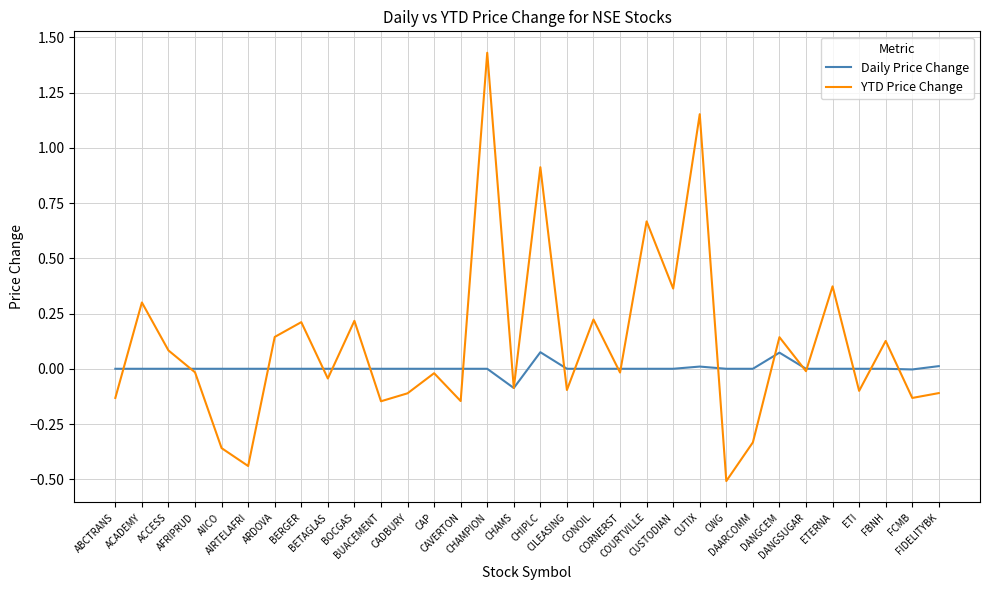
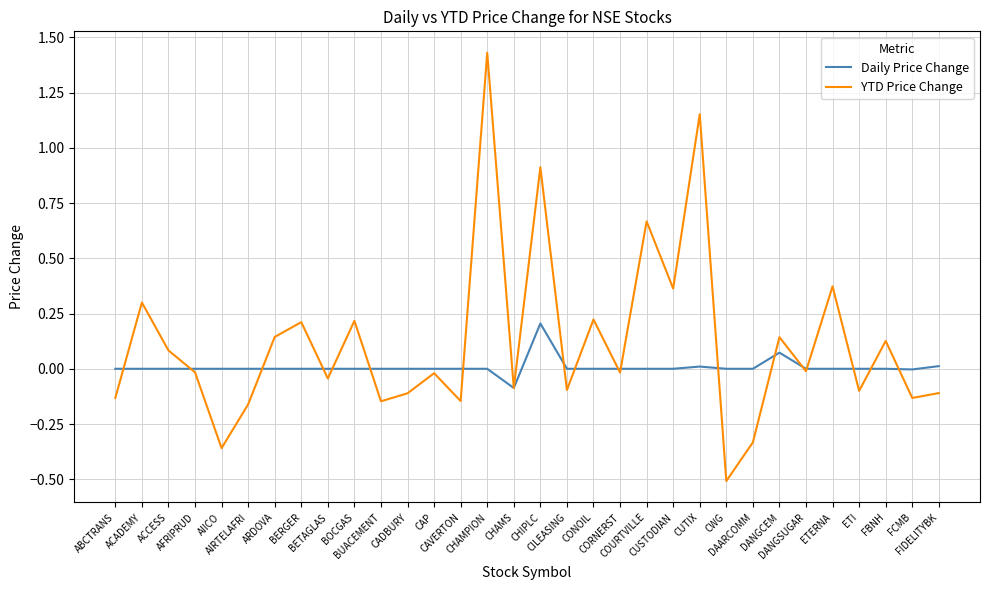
  {
    "Daily Price Change": {
      "ABCTRANS": 0.00,
      "ACADEMY": 0.00,
      "ACCESS": 0.00,
      "AFRIPRUD": 0.00,
      "AIICO": 0.00,
      "AIRTELAFRI": 0.00,
      "ARDOVA": 0.00,
      "BERGER": 0.00,
      "BETAGLAS": 0.00,
      "BOCGAS": 0.00,
      "BUACEMENT": 0.00,
      "CADBURY": 0.00,
      "CAP": 0.00,
      "CAVERTON": 0.00,
      "CHAMPION": 0.00,
-     "CHIPLC": 0.08,
+     "CHIPLC": 0.21,
      "CILEASING": 0.00,
      "CONOIL": 0.00,
      "CORNERST": 0.00,
      "COURTVILLE": 0.00,
      "CUSTODIAN": 0.00,
      "CUTIX": 0.01,
      "CWG": 0.00,
      "DAARCOMM": 0.00,
      "DANGCEM": 0.07,
      "ETERNA": 0.00,
      "ETI": 0.00,
      "FBNH": 0.00,
      "FCMB": 0.00,
      "FIDELITYBK": 0.01
    },
    "YTD Price Change": {
      "ABCTRANS": -0.13,
      "ACADEMY": 0.30,
      "ACCESS": 0.08,
      "AFRIPRUD": -0.02,
      "AIICO": -0.36,
-     "AIRTELAFRI": -0.44,
+     "AIRTELAFRI": -0.16,
      "ARDOVA": 0.14,
      "BERGER": 0.21,
      "BETAGLAS": -0.04,
      "BOCGAS": 0.22,
      "BUACEMENT": -0.15,
      "CADBURY": -0.11,
      "CAP": -0.02,
      "CAVERTON": -0.15,
      "CHAMPION": 1.43,
      "CHIPLC": 0.91,
      "CILEASING": -0.10,
      "CONOIL": 0.22,
      "CORNERST": -0.02,
      "COURTVILLE": 0.67,
      "CUSTODIAN": 0.36,
      "CUTIX": 1.15,
      "CWG": -0.51,
      "DAARCOMM": -0.33,
      "DANGCEM": 0.14,
      "ETERNA": 0.37,
      "ETI": -0.10,
      "FBNH": 0.13,
      "FCMB": -0.13,
      "FIDELITYBK": -0.11
    }
  }
